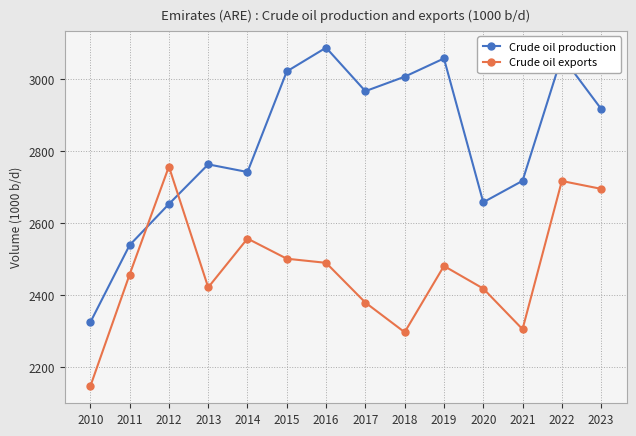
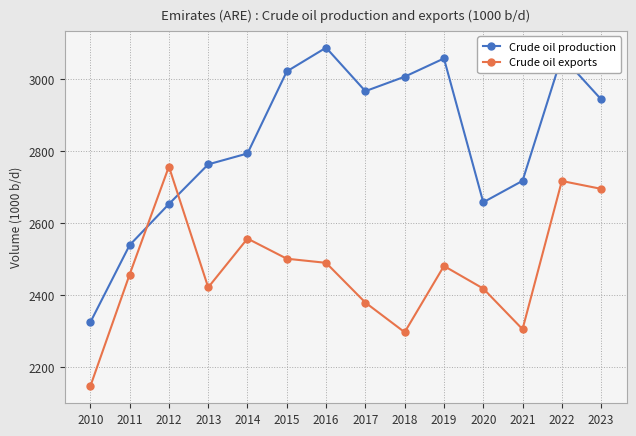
  {
    "Crude oil production": {
      "2010": 2320,
      "2011": 2540,
      "2012": 2650,
      "2013": 2760,
-     "2014": 2740,
+     "2014": 2790,
      "2015": 3020,
      "2016": 3090,
      "2017": 2970,
      "2018": 3010,
      "2019": 3060,
      "2020": 2660,
      "2021": 2720,
-     "2023": 2920
+     "2023": 2940
    },
    "Crude oil exports": {
      "2010": 2150,
      "2011": 2460,
      "2012": 2760,
      "2013": 2420,
      "2014": 2560,
      "2015": 2500,
      "2016": 2490,
      "2017": 2380,
      "2018": 2300,
      "2019": 2480,
      "2020": 2420,
      "2021": 2300,
      "2022": 2720,
      "2023": 2700
    }
  }
